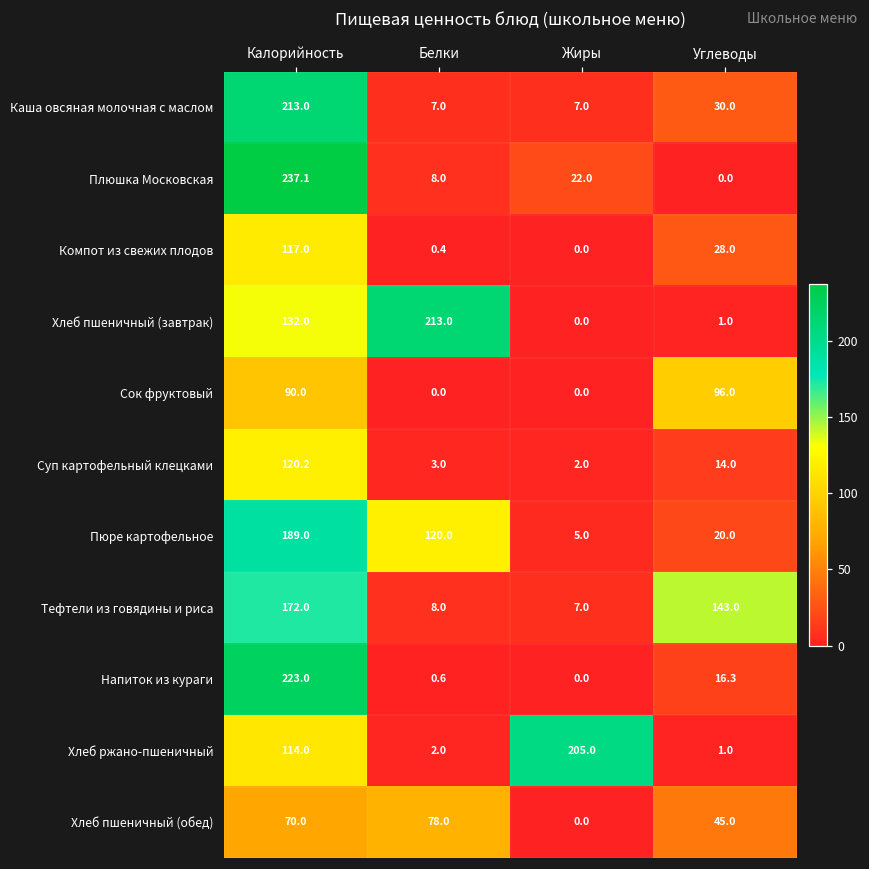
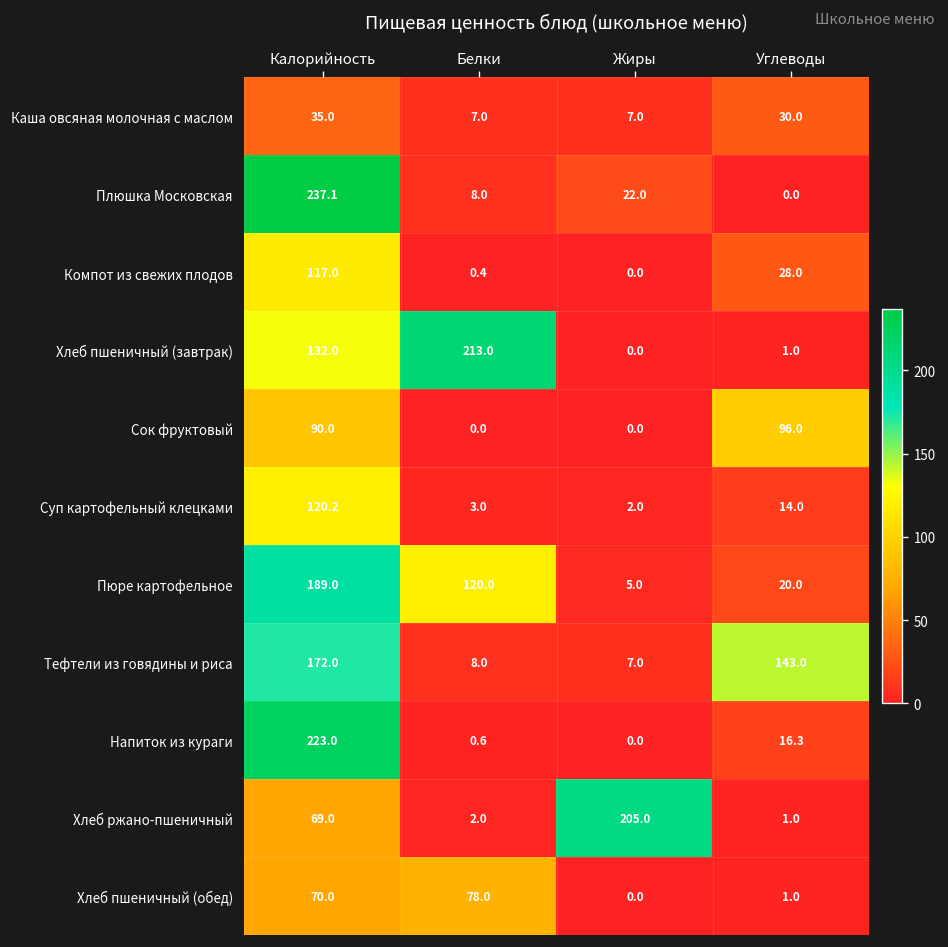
  {
    "Каша овсяная молочная с маслом": {
-     "Калорийность": 213.0,
+     "Калорийность": 35.0,
      "Белки": 7.0,
      "Жиры": 7.0,
      "Углеводы": 30.0
    },
    "Плюшка Московская": {
      "Калорийность": 237.1,
      "Белки": 8.0,
      "Жиры": 22.0,
      "Углеводы": 0.0
    },
    "Компот из свежих плодов": {
      "Калорийность": 117.0,
      "Белки": 0.4,
      "Жиры": 0.0,
      "Углеводы": 28.0
    },
    "Хлеб пшеничный (завтрак)": {
      "Калорийность": 132.0,
      "Белки": 213.0,
      "Жиры": 0.0,
      "Углеводы": 1.0
    },
    "Сок фруктовый": {
      "Калорийность": 90.0,
      "Белки": 0.0,
      "Жиры": 0.0,
      "Углеводы": 96.0
    },
    "Суп картофельный клецками": {
      "Калорийность": 120.2,
      "Белки": 3.0,
      "Жиры": 2.0,
      "Углеводы": 14.0
    },
    "Пюре картофельное": {
      "Калорийность": 189.0,
      "Белки": 120.0,
      "Жиры": 5.0,
      "Углеводы": 20.0
    },
    "Тефтели из говядины и риса": {
      "Калорийность": 172.0,
      "Белки": 8.0,
      "Жиры": 7.0,
      "Углеводы": 143.0
    },
    "Напиток из кураги": {
      "Калорийность": 223.0,
      "Белки": 0.6,
      "Жиры": 0.0,
      "Углеводы": 16.3
    },
    "Хлеб ржано-пшеничный": {
-     "Калорийность": 114.0,
+     "Калорийность": 69.0,
      "Белки": 2.0,
      "Жиры": 205.0,
      "Углеводы": 1.0
    },
    "Хлеб пшеничный (обед)": {
      "Калорийность": 70.0,
      "Белки": 78.0,
      "Жиры": 0.0,
-     "Углеводы": 45.0
+     "Углеводы": 1.0
    }
  }
